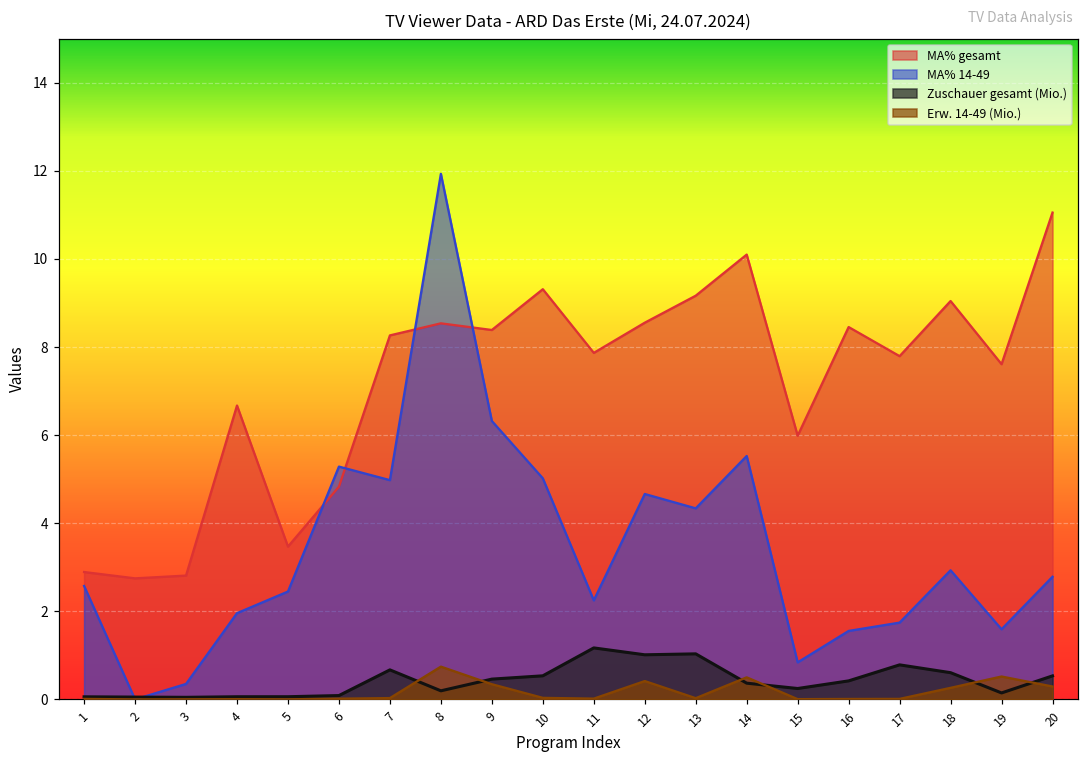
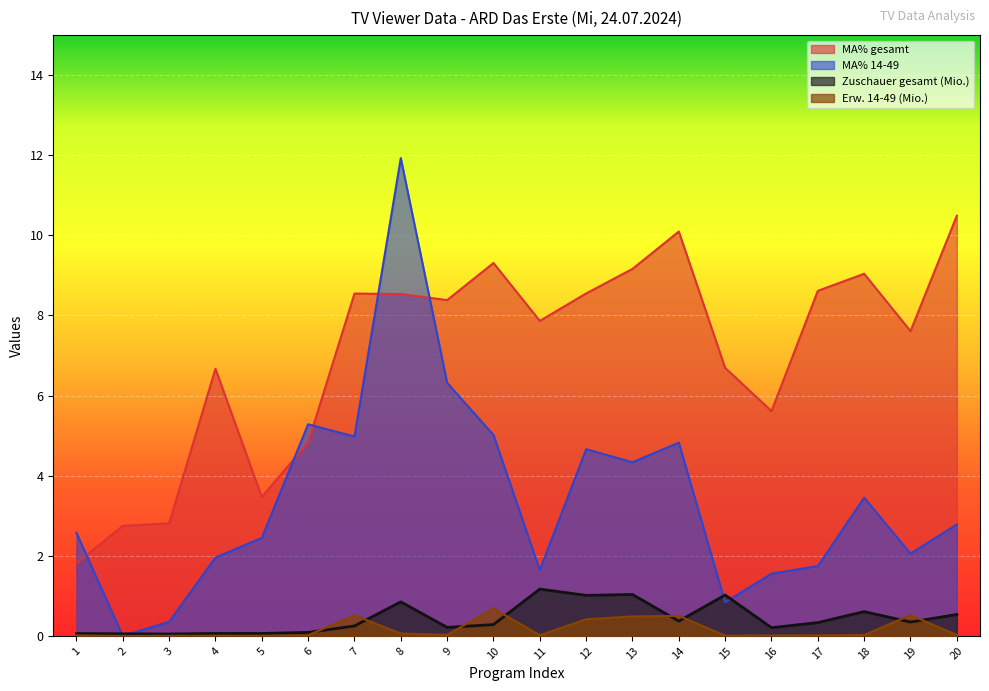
  {
    "MA% gesamt": {
-     "1": 2.9,
+     "1": 1.8,
      "2": 2.7,
      "3": 2.8,
      "4": 6.7,
      "5": 3.5,
      "6": 4.8,
-     "7": 8.3,
+     "7": 8.5,
      "8": 8.5,
      "9": 8.4,
      "10": 9.3,
      "11": 7.9,
      "12": 8.5,
      "13": 9.2,
      "14": 10.1,
-     "15": 6.0,
-     "16": 8.5,
-     "17": 7.8,
+     "15": 6.7,
+     "16": 5.6,
+     "17": 8.6,
      "18": 9.0,
      "19": 7.6,
-     "20": 11.0
+     "20": 10.5
    },
    "MA% 14-49": {
      "1": 2.6,
      "3": 0.4,
      "4": 2.0,
      "5": 2.4,
      "6": 5.3,
      "7": 5.0,
      "8": 11.9,
      "9": 6.3,
      "10": 5.0,
-     "11": 2.2,
+     "11": 1.6,
      "12": 4.7,
      "13": 4.3,
-     "14": 5.5,
+     "14": 4.8,
      "15": 0.8,
      "16": 1.6,
      "17": 1.7,
-     "18": 2.9,
-     "19": 1.6,
+     "18": 3.5,
+     "19": 2.1,
      "20": 2.8
    },
    "Zuschauer gesamt (Mio.)": {
      "6": 0.1,
-     "7": 0.7,
-     "8": 0.2,
-     "9": 0.5,
-     "10": 0.5,
+     "7": 0.2,
+     "8": 0.9,
+     "9": 0.2,
+     "10": 0.3,
      "11": 1.2,
      "12": 1.0,
      "13": 1.0,
      "14": 0.4,
-     "15": 0.2,
-     "16": 0.4,
-     "17": 0.8,
+     "15": 1.0,
+     "16": 0.2,
+     "17": 0.3,
      "18": 0.6,
-     "19": 0.1,
+     "19": 0.3,
      "20": 0.5
    },
    "Erw. 14-49 (Mio.)": {
      "6": 0.0,
-     "7": 0.0,
-     "8": 0.7,
-     "9": 0.3,
-     "10": 0.0,
+     "7": 0.5,
+     "8": 0.1,
+     "9": 0.0,
+     "10": 0.7,
      "11": 0.0,
      "12": 0.4,
-     "13": 0.0,
+     "13": 0.5,
      "14": 0.5,
      "15": 0.0,
      "16": 0.0,
      "17": 0.0,
-     "18": 0.3,
+     "18": 0.0,
      "19": 0.5,
-     "20": 0.3
+     "20": 0.0
    }
  }
